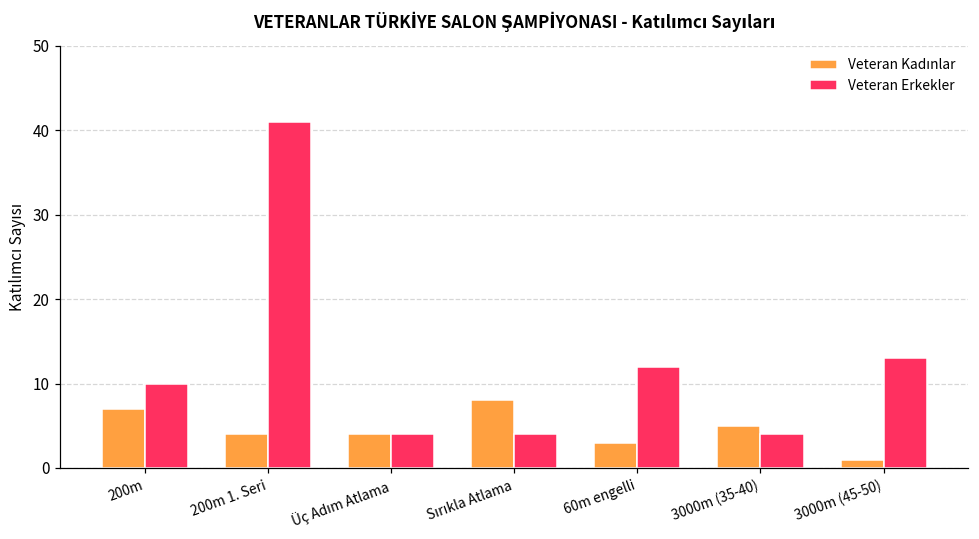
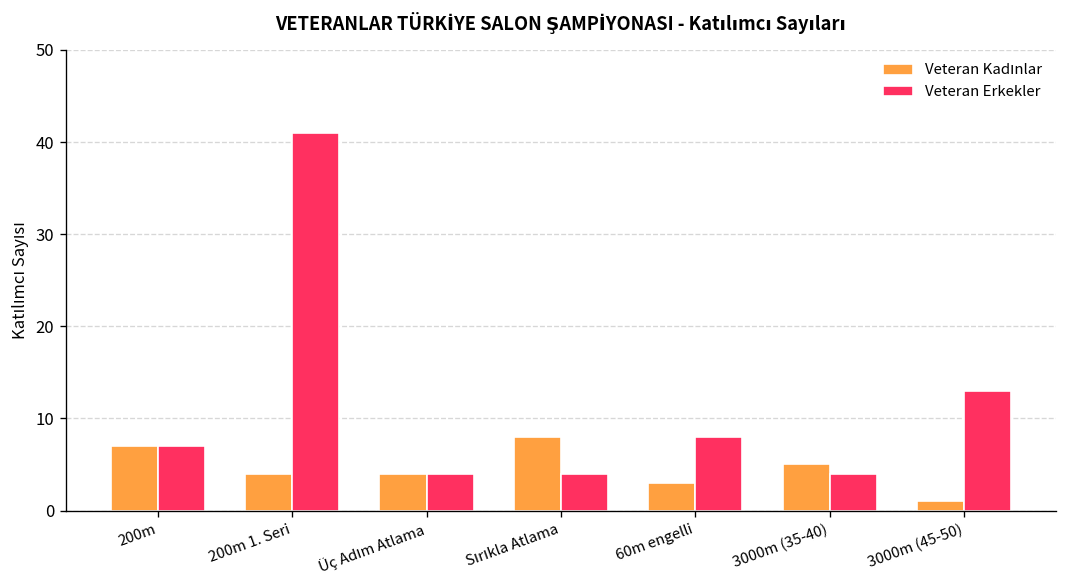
  {
    "Veteran Kadınlar": {
      "200m": 7,
      "200m 1. Seri": 4,
      "Üç Adım Atlama": 4,
      "Sırıkla Atlama": 8,
      "60m engelli": 3,
      "3000m (35-40)": 5,
      "3000m (45-50)": 1
    },
    "Veteran Erkekler": {
-     "200m": 10,
+     "200m": 7,
      "200m 1. Seri": 41,
      "Üç Adım Atlama": 4,
      "Sırıkla Atlama": 4,
-     "60m engelli": 12,
+     "60m engelli": 8,
      "3000m (35-40)": 4,
      "3000m (45-50)": 13
    }
  }
